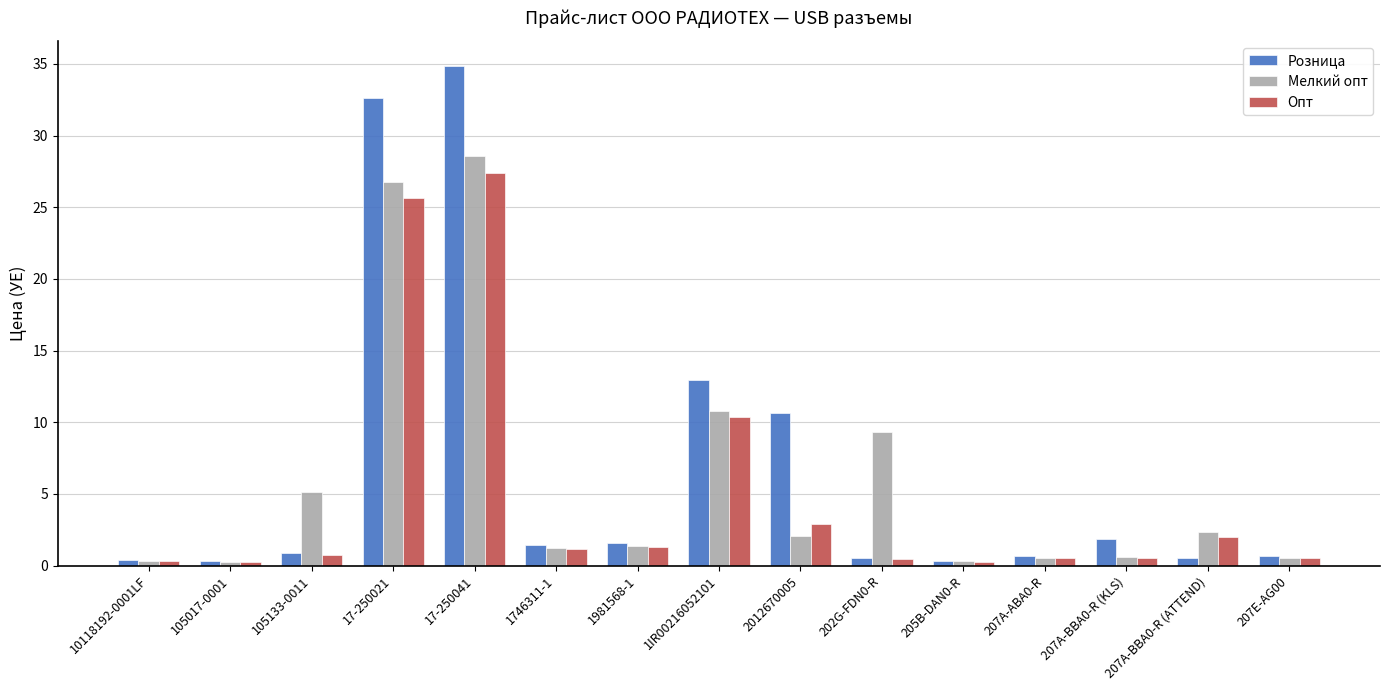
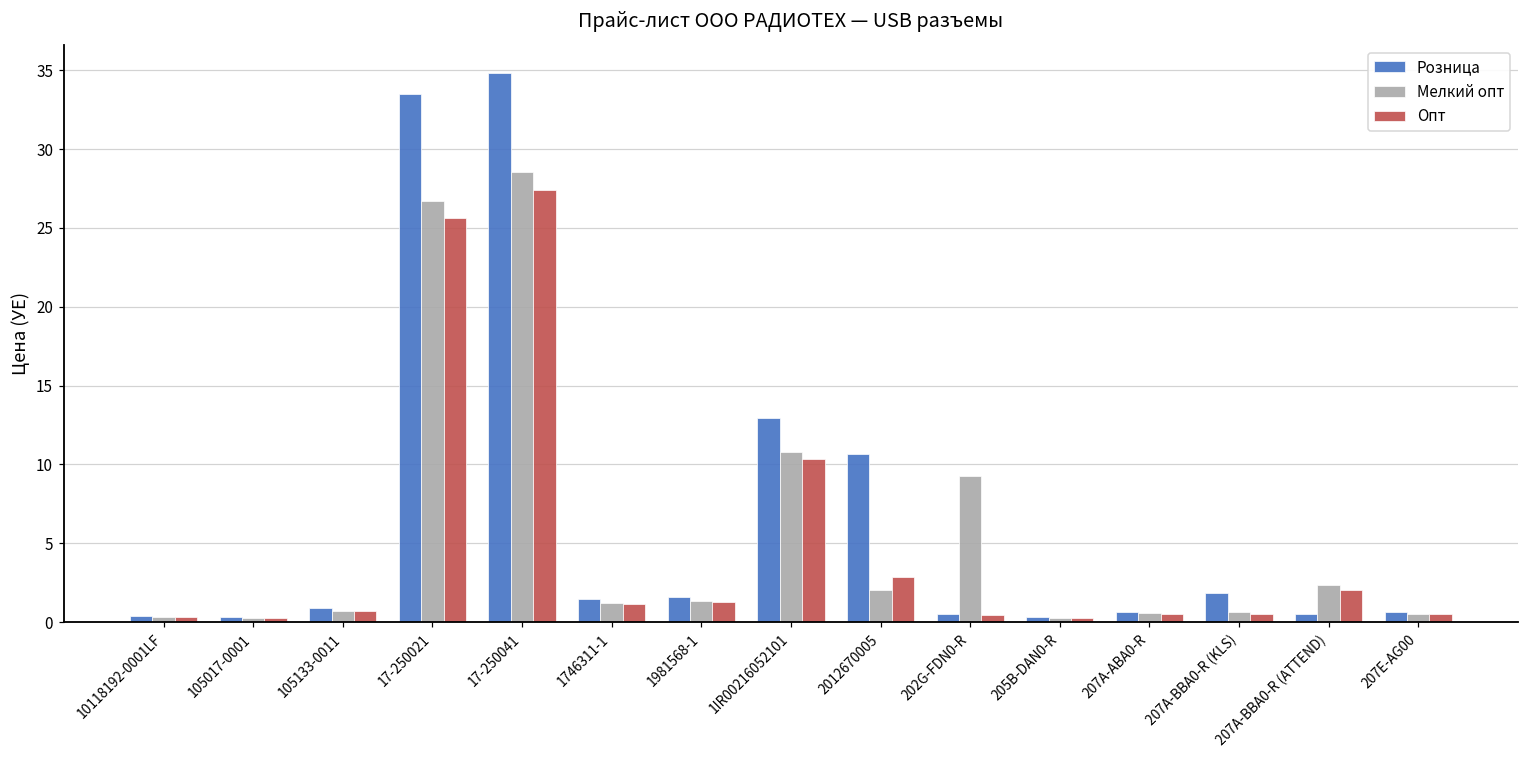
  {
    "Розница": {
      "10118192-0001LF": 0.4,
      "105017-0001": 0.3,
      "105133-0011": 0.9,
-     "17-250021": 32.6,
+     "17-250021": 33.5,
      "17-250041": 34.8,
      "1746311-1": 1.5,
      "1981568-1": 1.6,
      "1IR00216052101": 12.9,
      "2012670005": 10.7,
      "202G-FDN0-R": 0.5,
      "205B-DAN0-R": 0.4,
      "207A-ABA0-R": 0.7,
      "207A-BBA0-R (KLS)": 1.8,
      "207A-BBA0-R (ATTEND)": 0.5,
      "207E-AG00": 0.7
    },
    "Мелкий опт": {
      "10118192-0001LF": 0.3,
      "105017-0001": 0.3,
-     "105133-0011": 5.1,
+     "105133-0011": 0.7,
      "17-250021": 26.7,
      "17-250041": 28.6,
      "1746311-1": 1.2,
      "1981568-1": 1.3,
      "1IR00216052101": 10.8,
      "2012670005": 2.1,
      "202G-FDN0-R": 9.3,
      "205B-DAN0-R": 0.3,
      "207A-ABA0-R": 0.6,
      "207A-BBA0-R (KLS)": 0.6,
      "207A-BBA0-R (ATTEND)": 2.3,
      "207E-AG00": 0.5
    },
    "Опт": {
      "10118192-0001LF": 0.3,
      "105017-0001": 0.2,
      "105133-0011": 0.7,
      "17-250021": 25.6,
      "17-250041": 27.4,
      "1746311-1": 1.2,
      "1981568-1": 1.3,
      "1IR00216052101": 10.4,
      "2012670005": 2.9,
      "202G-FDN0-R": 0.4,
      "205B-DAN0-R": 0.3,
      "207A-ABA0-R": 0.5,
      "207A-BBA0-R (KLS)": 0.5,
      "207A-BBA0-R (ATTEND)": 2.0,
      "207E-AG00": 0.5
    }
  }
